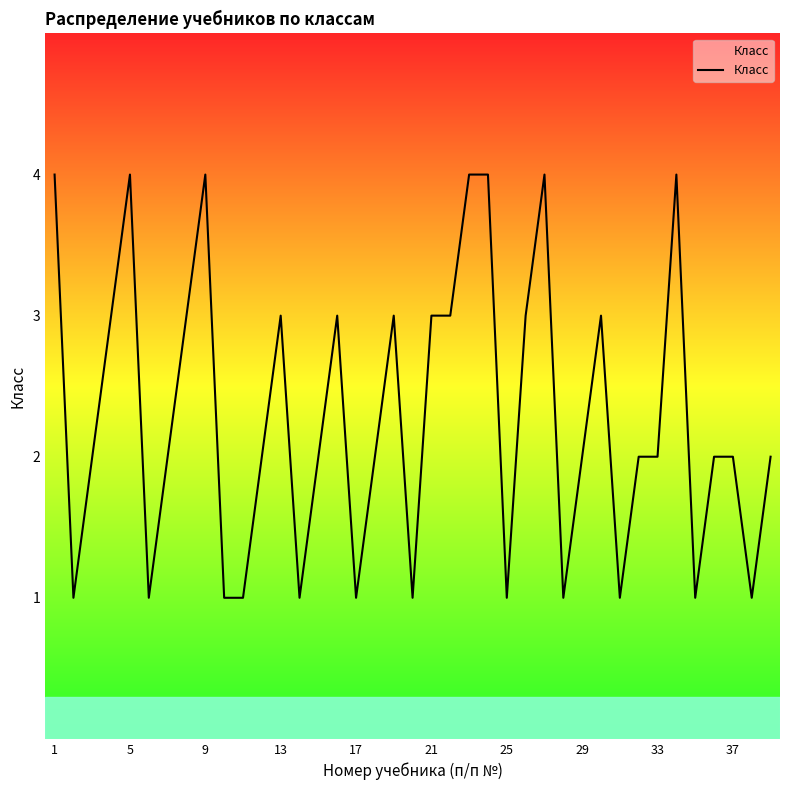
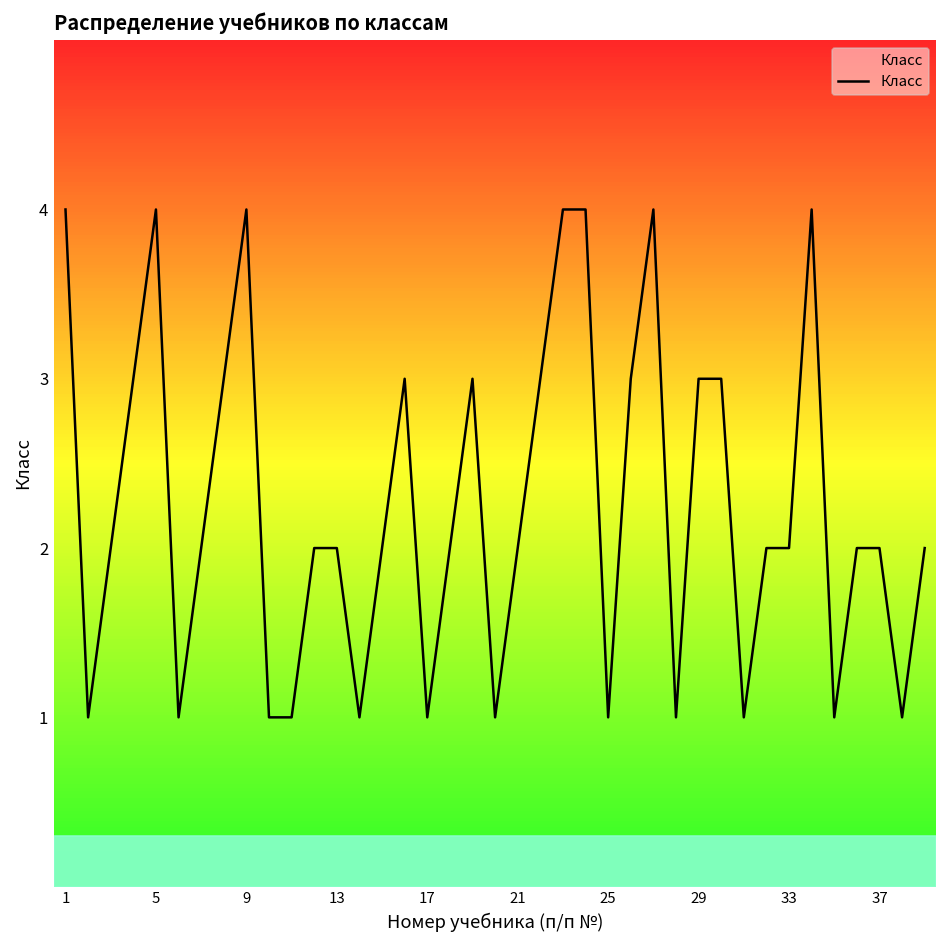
  {
    "1": 4,
    "5": 4,
    "9": 4,
-   "13": 3,
+   "13": 2,
    "17": 1,
-   "21": 3,
+   "21": 2,
    "25": 1,
-   "29": 2,
+   "29": 3,
    "33": 2,
    "37": 2
  }
